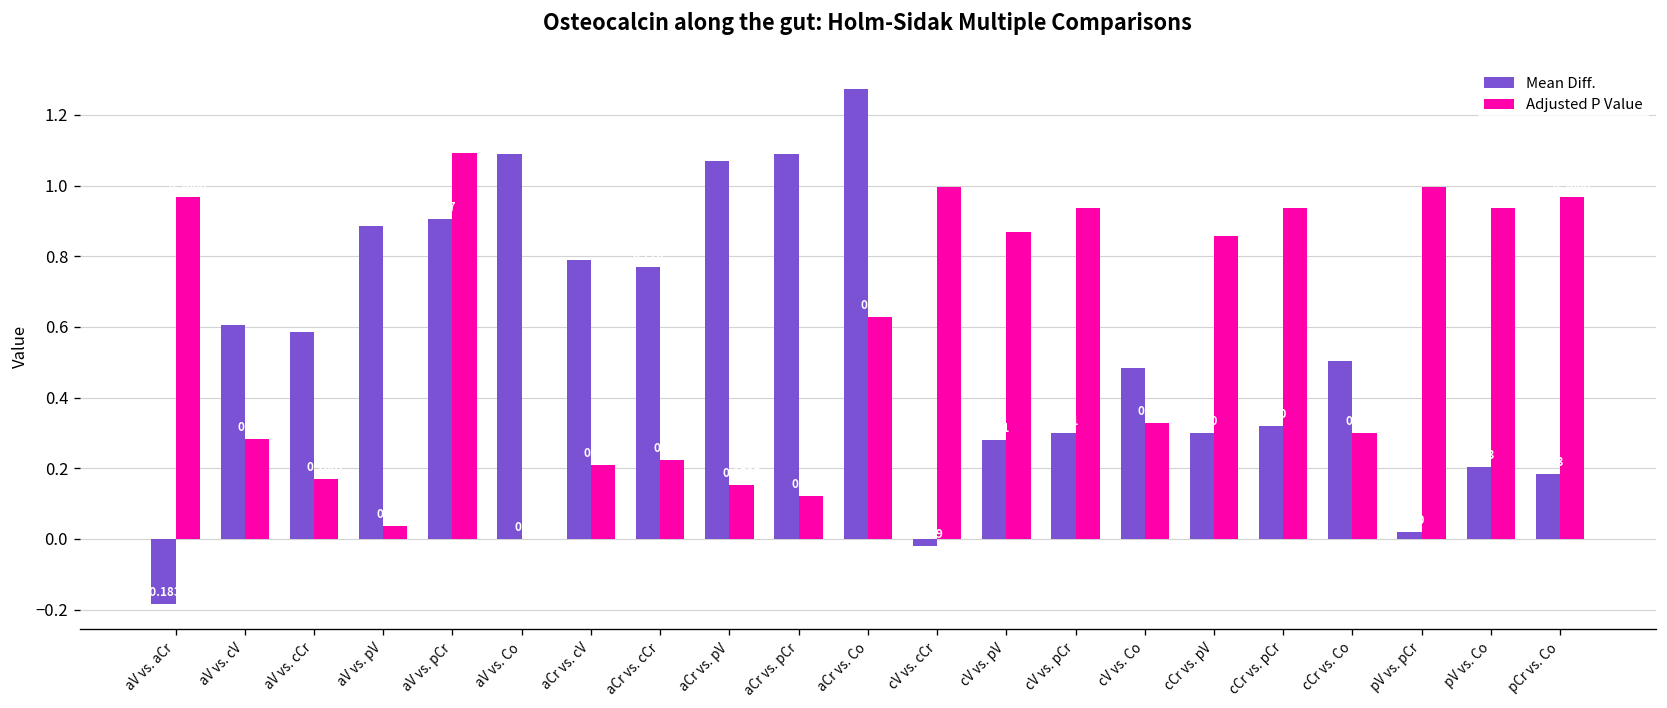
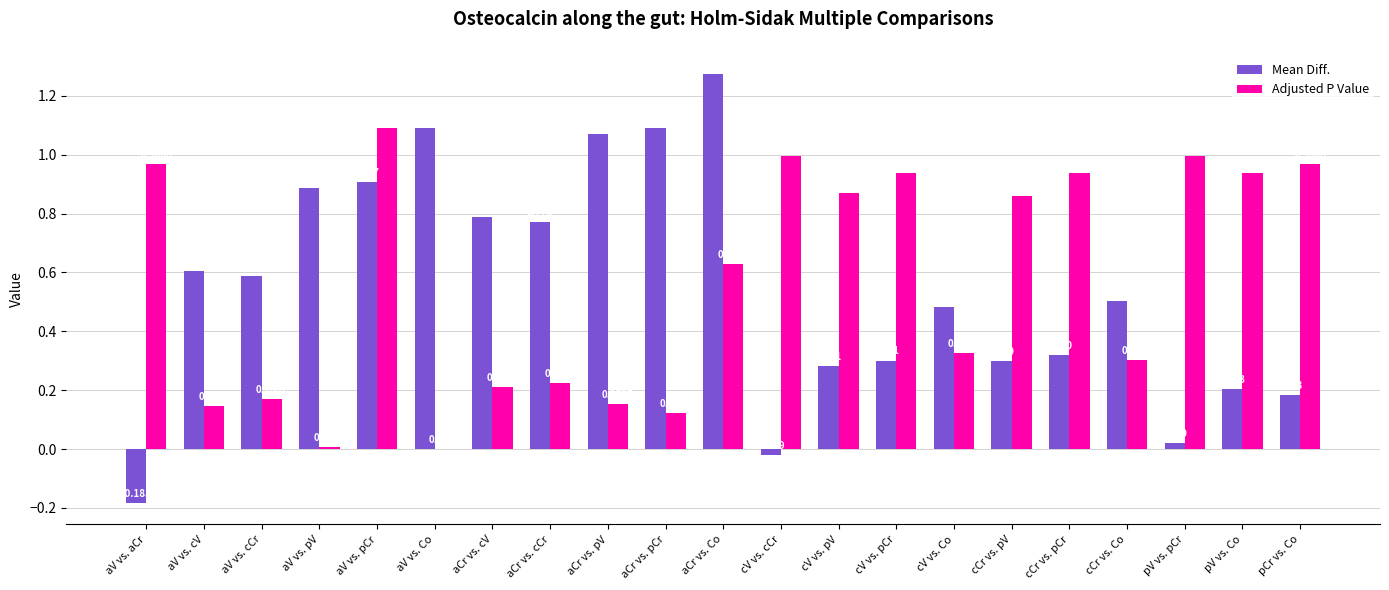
  {
    "Mean Diff.": {
      "aV vs. aCr": -0.183
    },
    "Adjusted P Value": {
      "aV vs. aCr": 0.97,
-     "aV vs. cV": 0.28,
+     "aV vs. cV": 0.15,
      "aV vs. cCr": 0.17,
-     "aV vs. pV": 0.04,
+     "aV vs. pV": 0.01,
      "aV vs. pCr": 1.09,
      "aCr vs. cV": 0.21,
      "aCr vs. cCr": 0.22,
      "aCr vs. pV": 0.15,
      "aCr vs. pCr": 0.12,
      "aCr vs. Co": 0.63,
      "cV vs. cCr": 1.00,
      "cV vs. pV": 0.87,
      "cV vs. pCr": 0.94,
      "cV vs. Co": 0.33,
      "cCr vs. pV": 0.86,
      "cCr vs. pCr": 0.94,
      "cCr vs. Co": 0.30,
      "pV vs. pCr": 1.00,
      "pV vs. Co": 0.94,
      "pCr vs. Co": 0.97
    }
  }
